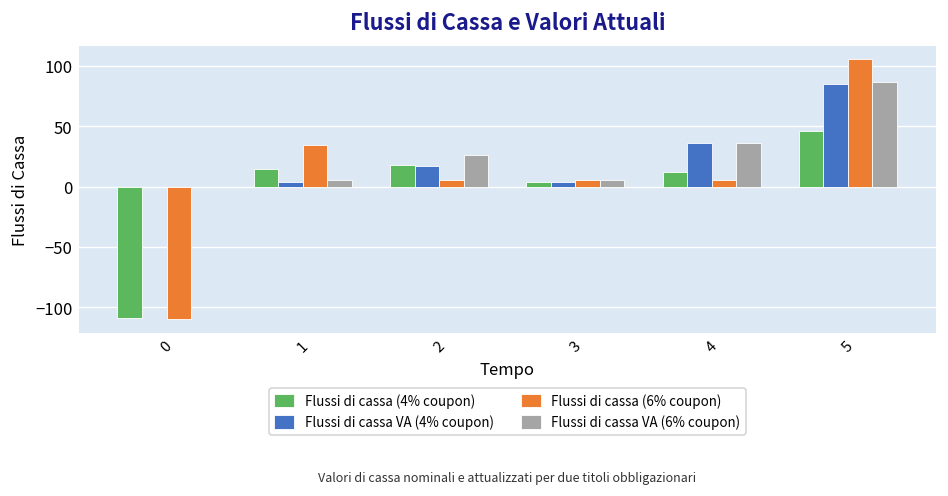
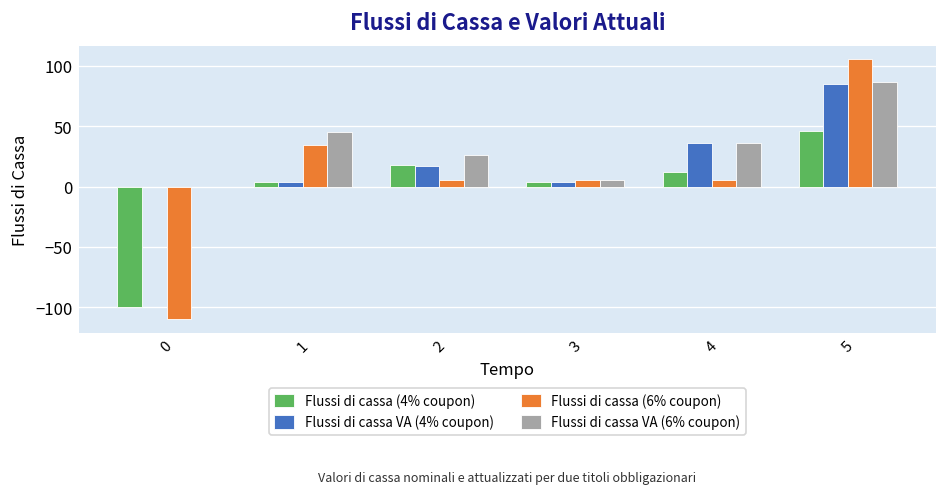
  {
    "Flussi di cassa (4% coupon)": {
-     "0": -109,
-     "1": 15,
+     "0": -100,
+     "1": 4,
      "2": 18,
      "3": 4,
      "4": 12,
      "5": 46
    },
    "Flussi di cassa VA (4% coupon)": {
      "0": 0,
      "1": 4,
      "2": 17,
      "3": 4,
      "4": 37,
      "5": 85
    },
    "Flussi di cassa (6% coupon)": {
      "0": -110,
      "1": 35,
      "2": 6,
      "3": 6,
      "4": 6,
      "5": 106
    },
    "Flussi di cassa VA (6% coupon)": {
      "0": 0,
-     "1": 6,
+     "1": 45,
      "2": 26,
      "3": 5,
      "4": 37,
      "5": 87
    }
  }
